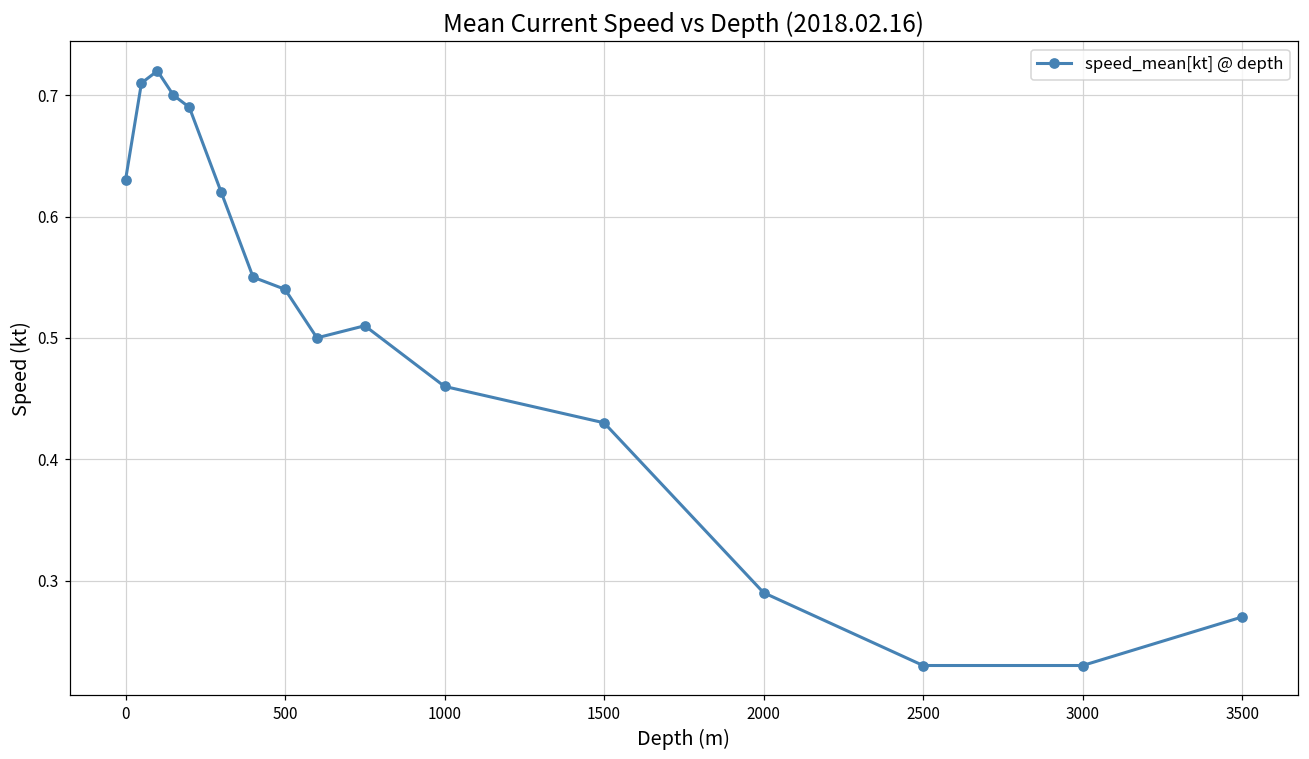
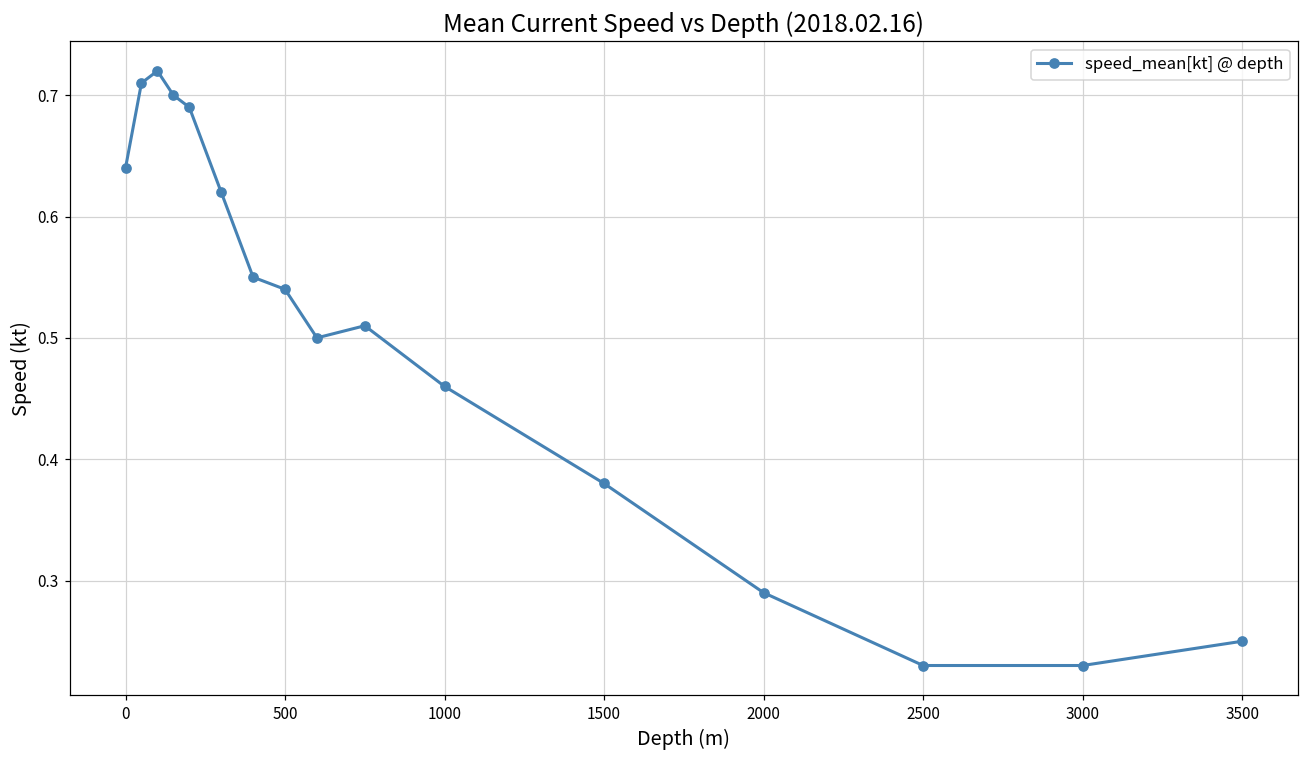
  {
-   "0": 0.63,
+   "0": 0.64,
    "500": 0.54,
    "1000": 0.46,
-   "1500": 0.43,
+   "1500": 0.38,
    "2000": 0.29,
    "2500": 0.23,
    "3000": 0.23,
-   "3500": 0.27
+   "3500": 0.25
  }
